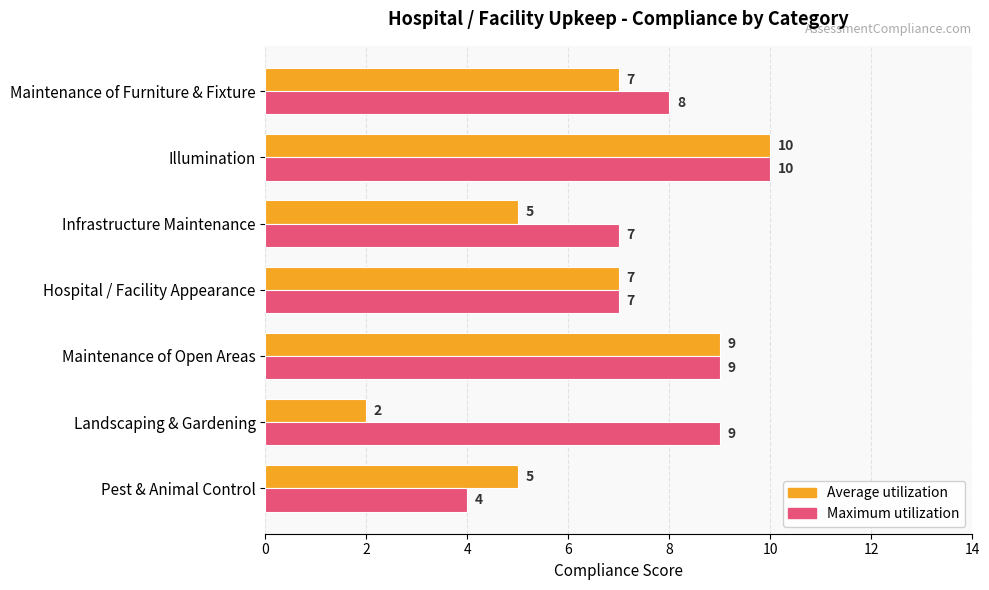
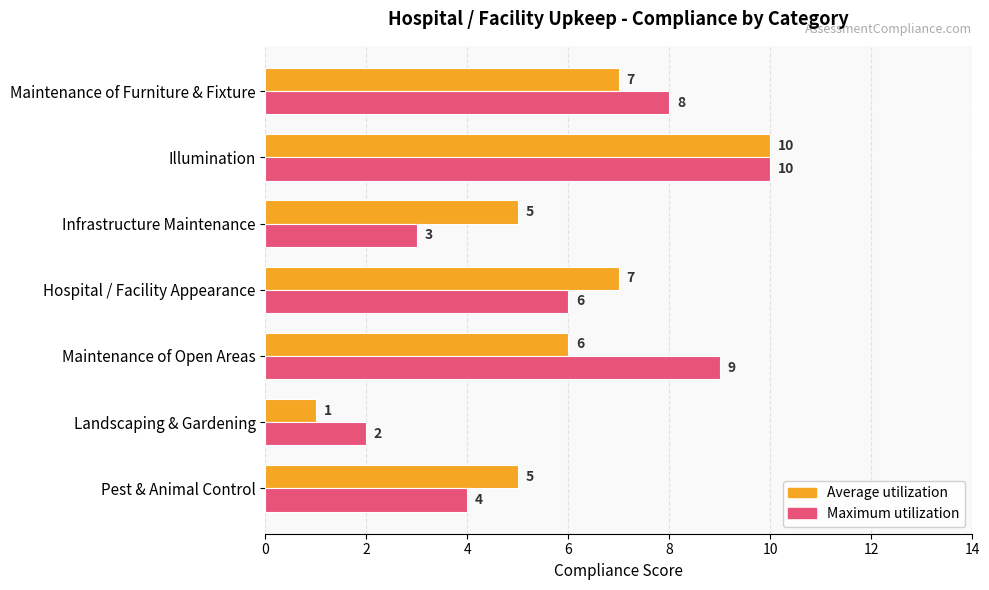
  {
    "Average utilization": {
      "Maintenance of Furniture & Fixture": 7,
      "Illumination": 10,
      "Infrastructure Maintenance": 5,
      "Hospital / Facility Appearance": 7,
-     "Maintenance of Open Areas": 9,
-     "Landscaping & Gardening": 2,
+     "Maintenance of Open Areas": 6,
+     "Landscaping & Gardening": 1,
      "Pest & Animal Control": 5
    },
    "Maximum utilization": {
      "Maintenance of Furniture & Fixture": 8,
      "Illumination": 10,
-     "Infrastructure Maintenance": 7,
-     "Hospital / Facility Appearance": 7,
+     "Infrastructure Maintenance": 3,
+     "Hospital / Facility Appearance": 6,
      "Maintenance of Open Areas": 9,
-     "Landscaping & Gardening": 9,
+     "Landscaping & Gardening": 2,
      "Pest & Animal Control": 4
    }
  }
